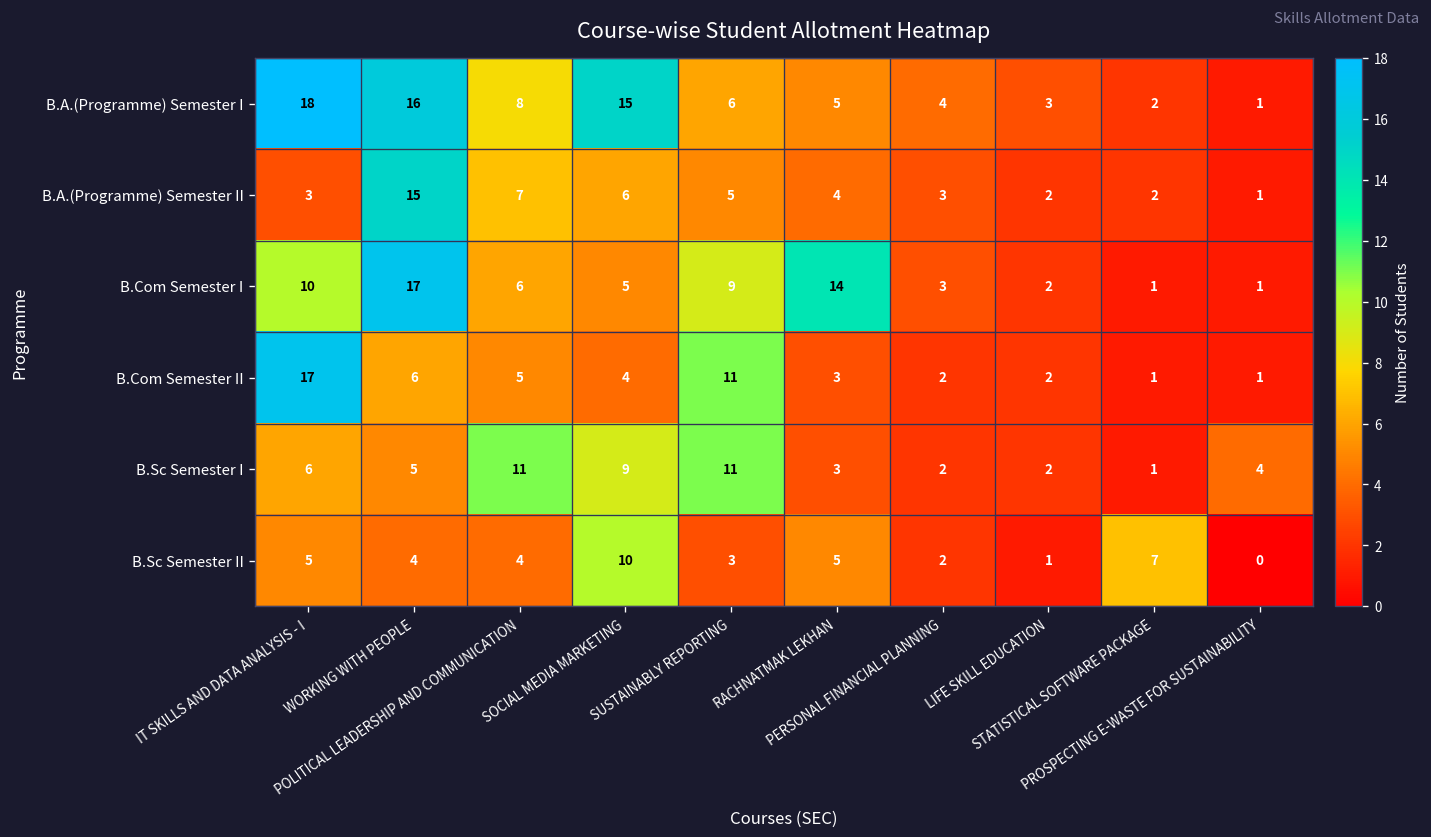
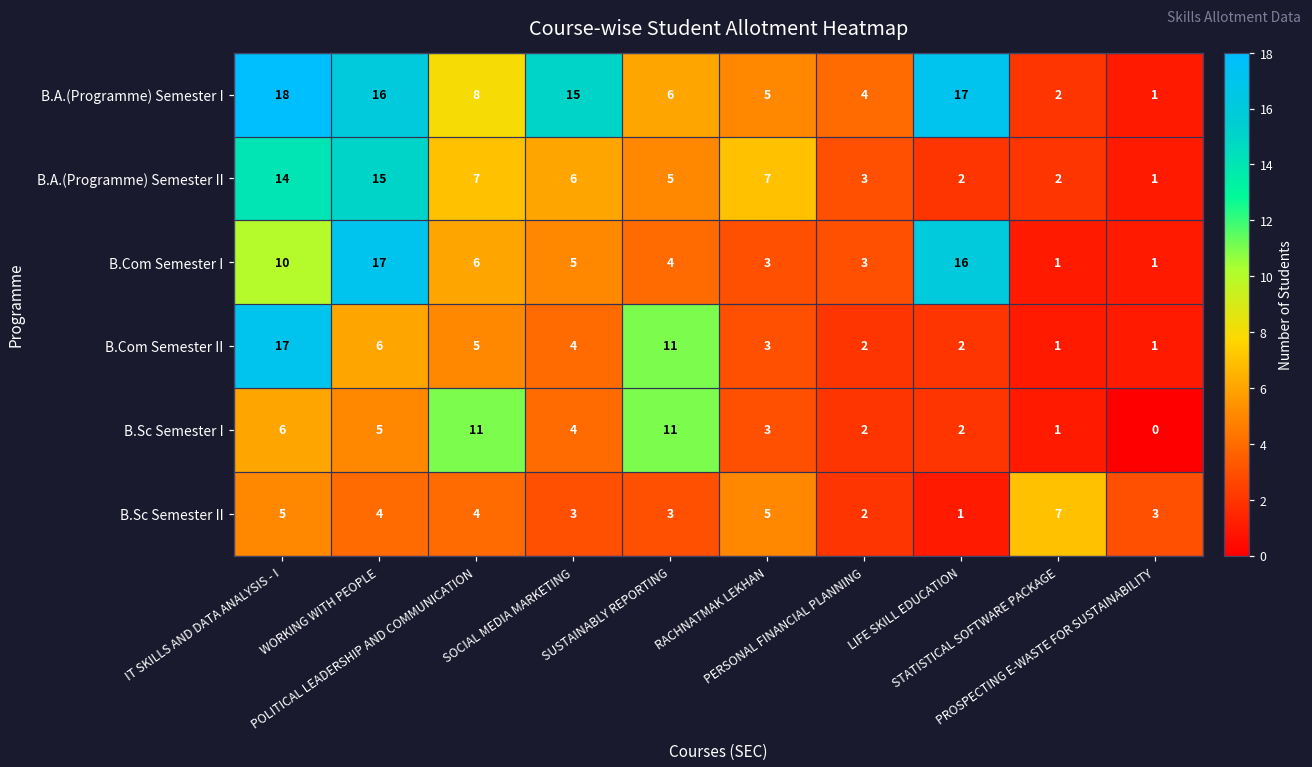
  {
    "B.A.(Programme) Semester I": {
      "IT SKILLS AND DATA ANALYSIS - I": 18,
      "WORKING WITH PEOPLE": 16,
      "POLITICAL LEADERSHIP AND COMMUNICATION": 8,
      "SOCIAL MEDIA MARKETING": 15,
      "SUSTAINABLY REPORTING": 6,
      "RACHNATMAK LEKHAN": 5,
      "PERSONAL FINANCIAL PLANNING": 4,
-     "LIFE SKILL EDUCATION": 3,
+     "LIFE SKILL EDUCATION": 17,
      "STATISTICAL SOFTWARE PACKAGE": 2,
      "PROSPECTING E-WASTE FOR SUSTAINABILITY": 1
    },
    "B.A.(Programme) Semester II": {
-     "IT SKILLS AND DATA ANALYSIS - I": 3,
+     "IT SKILLS AND DATA ANALYSIS - I": 14,
      "WORKING WITH PEOPLE": 15,
      "POLITICAL LEADERSHIP AND COMMUNICATION": 7,
      "SOCIAL MEDIA MARKETING": 6,
      "SUSTAINABLY REPORTING": 5,
-     "RACHNATMAK LEKHAN": 4,
+     "RACHNATMAK LEKHAN": 7,
      "PERSONAL FINANCIAL PLANNING": 3,
      "LIFE SKILL EDUCATION": 2,
      "STATISTICAL SOFTWARE PACKAGE": 2,
      "PROSPECTING E-WASTE FOR SUSTAINABILITY": 1
    },
    "B.Com Semester I": {
      "IT SKILLS AND DATA ANALYSIS - I": 10,
      "WORKING WITH PEOPLE": 17,
      "POLITICAL LEADERSHIP AND COMMUNICATION": 6,
      "SOCIAL MEDIA MARKETING": 5,
-     "SUSTAINABLY REPORTING": 9,
-     "RACHNATMAK LEKHAN": 14,
+     "SUSTAINABLY REPORTING": 4,
+     "RACHNATMAK LEKHAN": 3,
      "PERSONAL FINANCIAL PLANNING": 3,
-     "LIFE SKILL EDUCATION": 2,
+     "LIFE SKILL EDUCATION": 16,
      "STATISTICAL SOFTWARE PACKAGE": 1,
      "PROSPECTING E-WASTE FOR SUSTAINABILITY": 1
    },
    "B.Com Semester II": {
      "IT SKILLS AND DATA ANALYSIS - I": 17,
      "WORKING WITH PEOPLE": 6,
      "POLITICAL LEADERSHIP AND COMMUNICATION": 5,
      "SOCIAL MEDIA MARKETING": 4,
      "SUSTAINABLY REPORTING": 11,
      "RACHNATMAK LEKHAN": 3,
      "PERSONAL FINANCIAL PLANNING": 2,
      "LIFE SKILL EDUCATION": 2,
      "STATISTICAL SOFTWARE PACKAGE": 1,
      "PROSPECTING E-WASTE FOR SUSTAINABILITY": 1
    },
    "B.Sc Semester I": {
      "IT SKILLS AND DATA ANALYSIS - I": 6,
      "WORKING WITH PEOPLE": 5,
      "POLITICAL LEADERSHIP AND COMMUNICATION": 11,
-     "SOCIAL MEDIA MARKETING": 9,
+     "SOCIAL MEDIA MARKETING": 4,
      "SUSTAINABLY REPORTING": 11,
      "RACHNATMAK LEKHAN": 3,
      "PERSONAL FINANCIAL PLANNING": 2,
      "LIFE SKILL EDUCATION": 2,
      "STATISTICAL SOFTWARE PACKAGE": 1,
-     "PROSPECTING E-WASTE FOR SUSTAINABILITY": 4
+     "PROSPECTING E-WASTE FOR SUSTAINABILITY": 0
    },
    "B.Sc Semester II": {
      "IT SKILLS AND DATA ANALYSIS - I": 5,
      "WORKING WITH PEOPLE": 4,
      "POLITICAL LEADERSHIP AND COMMUNICATION": 4,
-     "SOCIAL MEDIA MARKETING": 10,
+     "SOCIAL MEDIA MARKETING": 3,
      "SUSTAINABLY REPORTING": 3,
      "RACHNATMAK LEKHAN": 5,
      "PERSONAL FINANCIAL PLANNING": 2,
      "LIFE SKILL EDUCATION": 1,
      "STATISTICAL SOFTWARE PACKAGE": 7,
-     "PROSPECTING E-WASTE FOR SUSTAINABILITY": 0
+     "PROSPECTING E-WASTE FOR SUSTAINABILITY": 3
    }
  }
